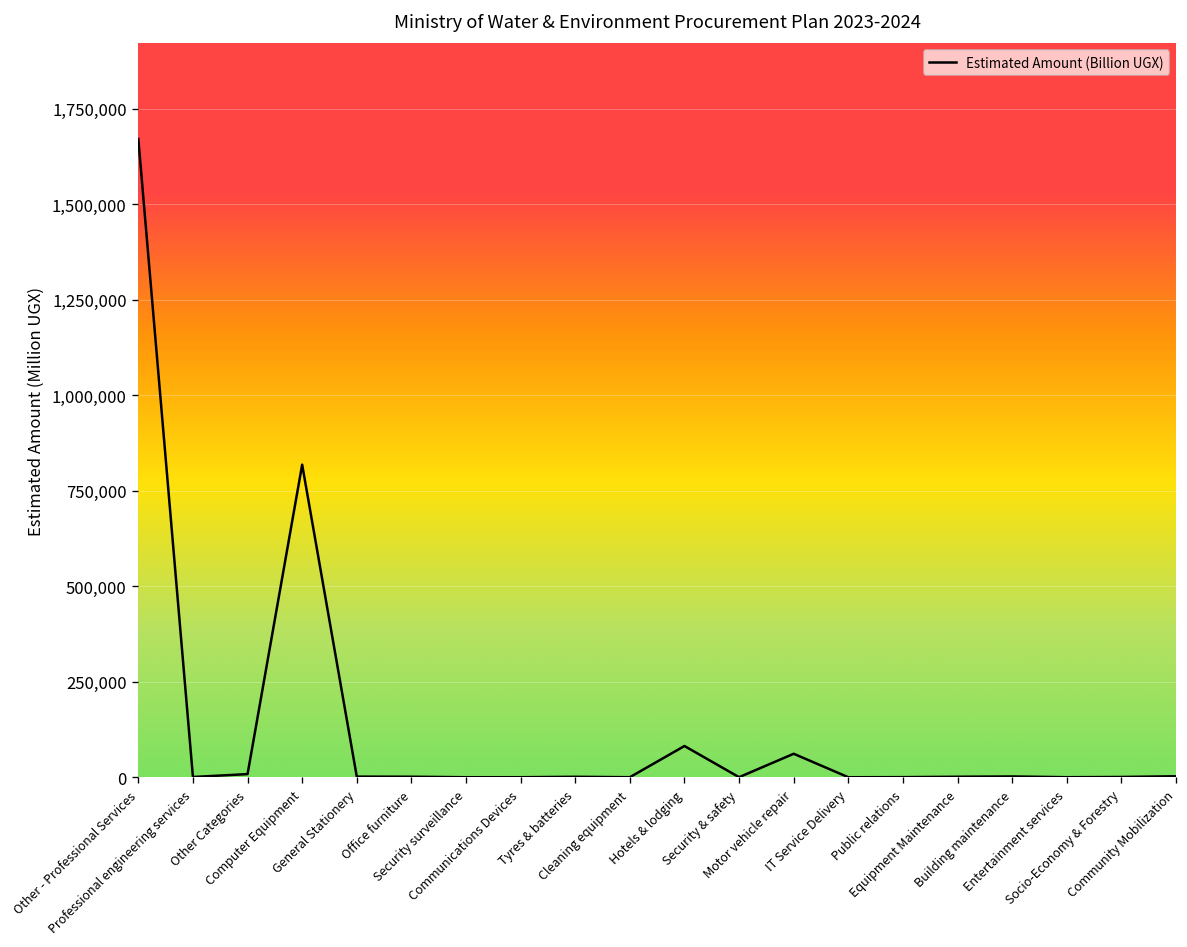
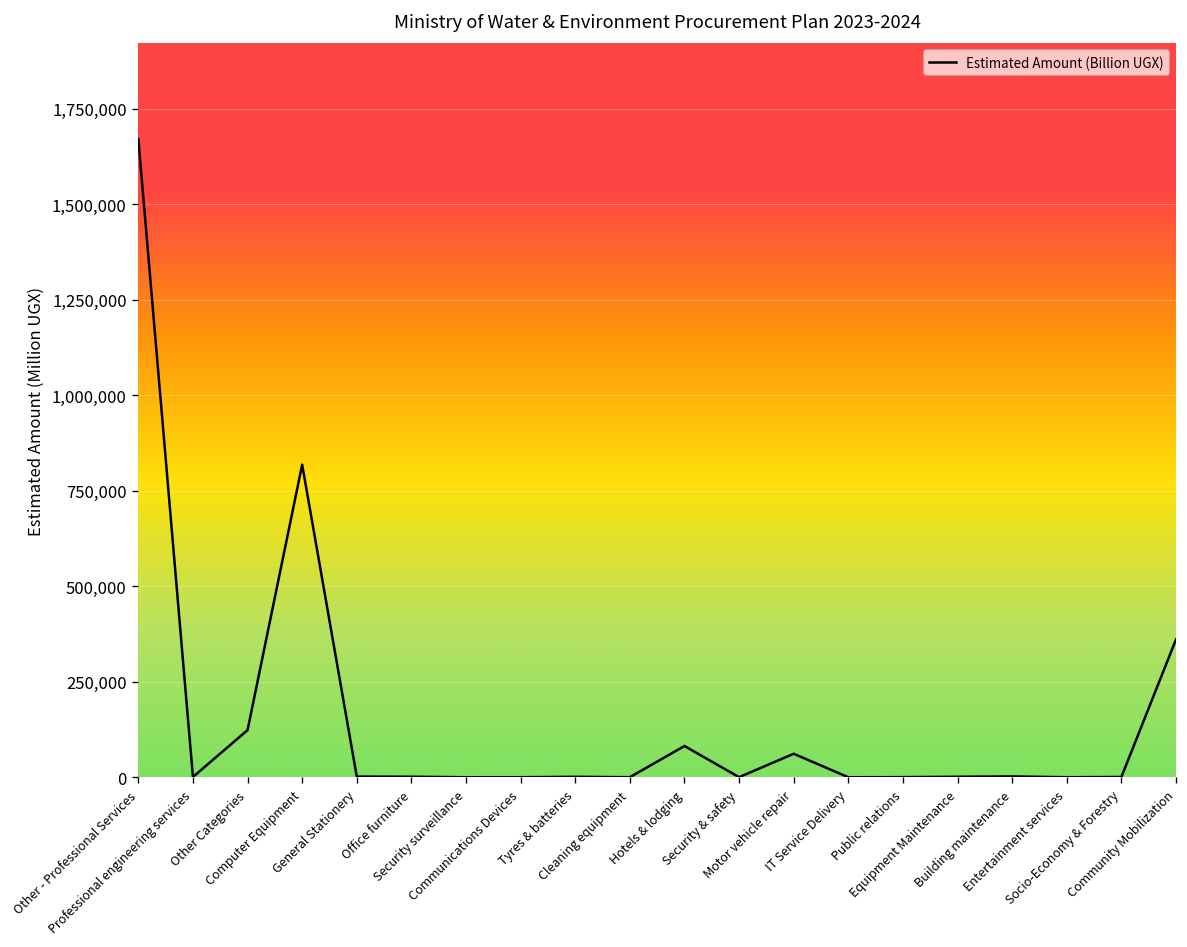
  {
    "Other - Professional Services": "1,670,000",
    "Professional engineering services": "0",
-   "Other Categories": "10,000",
+   "Other Categories": "120,000",
    "Computer Equipment": "820,000",
    "General Stationery": "0",
    "Office furniture": "0",
    "Security surveillance": "0",
    "Communications Devices": "0",
    "Tyres & batteries": "0",
    "Cleaning equipment": "0",
    "Hotels & lodging": "80,000",
    "Security & safety": "0",
    "Motor vehicle repair": "60,000",
    "IT Service Delivery": "0",
    "Public relations": "0",
    "Equipment Maintenance": "0",
    "Building maintenance": "0",
    "Entertainment services": "0",
    "Socio-Economy & Forestry": "0",
-   "Community Mobilization": "0"
+   "Community Mobilization": "360,000"
  }
